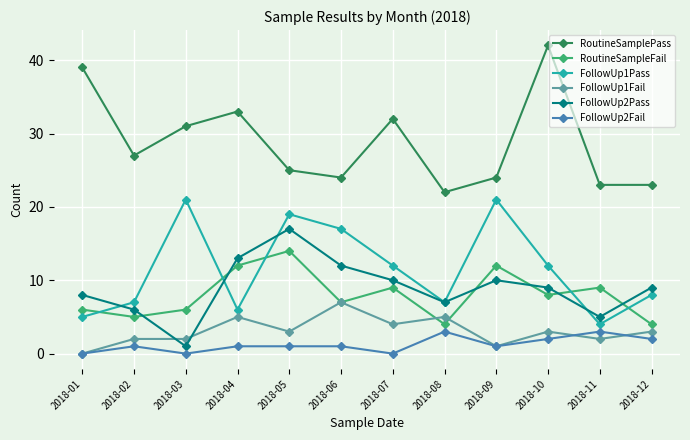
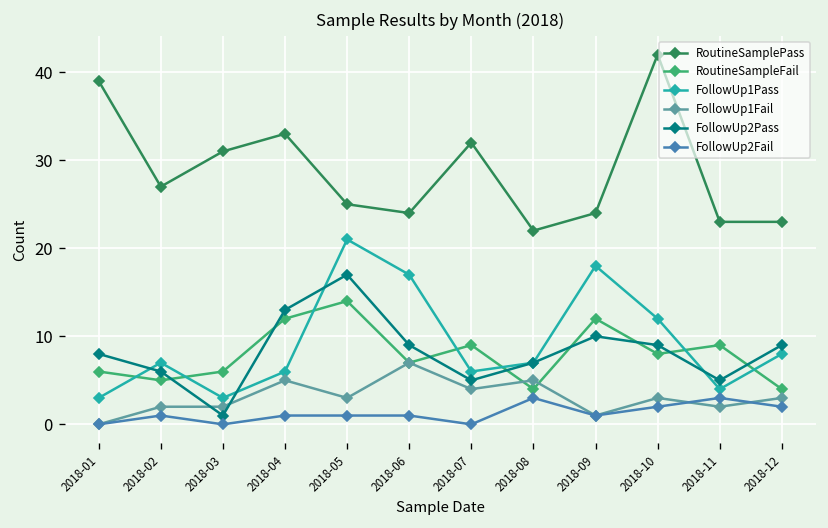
  {
    "FollowUp1Pass": {
-     "2018-01": 5,
+     "2018-01": 3,
      "2018-02": 7,
-     "2018-03": 21,
+     "2018-03": 3,
      "2018-04": 6,
-     "2018-05": 19,
+     "2018-05": 21,
      "2018-06": 17,
-     "2018-07": 12,
-     "2018-09": 21,
+     "2018-07": 6,
+     "2018-09": 18,
      "2018-10": 12,
      "2018-11": 4,
      "2018-12": 8
    },
    "FollowUp2Pass": {
      "2018-01": 8,
      "2018-02": 6,
      "2018-03": 1,
      "2018-04": 13,
      "2018-05": 17,
-     "2018-06": 12,
-     "2018-07": 10,
+     "2018-06": 9,
+     "2018-07": 5,
      "2018-09": 10,
      "2018-10": 9,
      "2018-11": 5,
      "2018-12": 9
    }
  }
